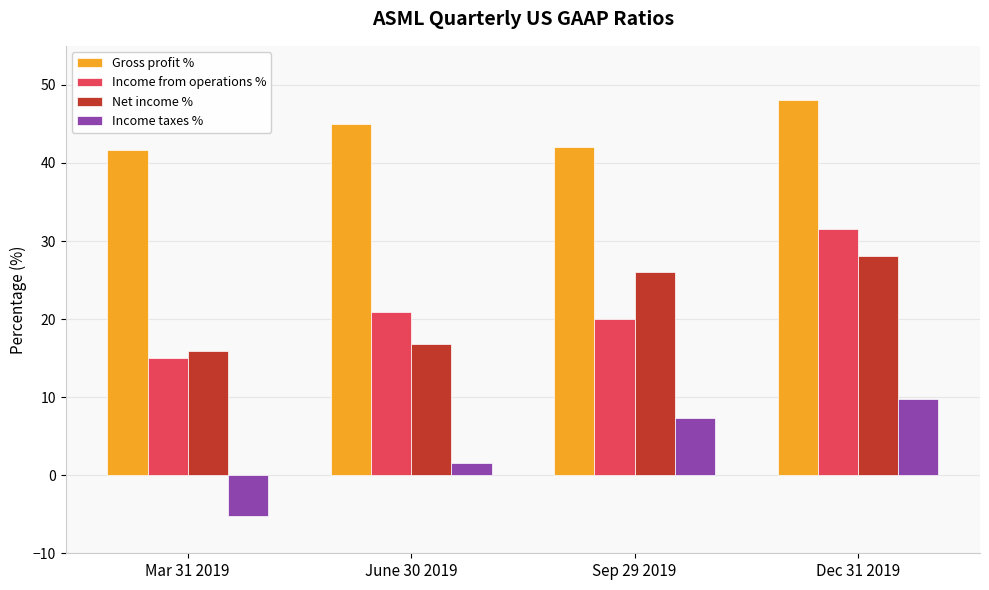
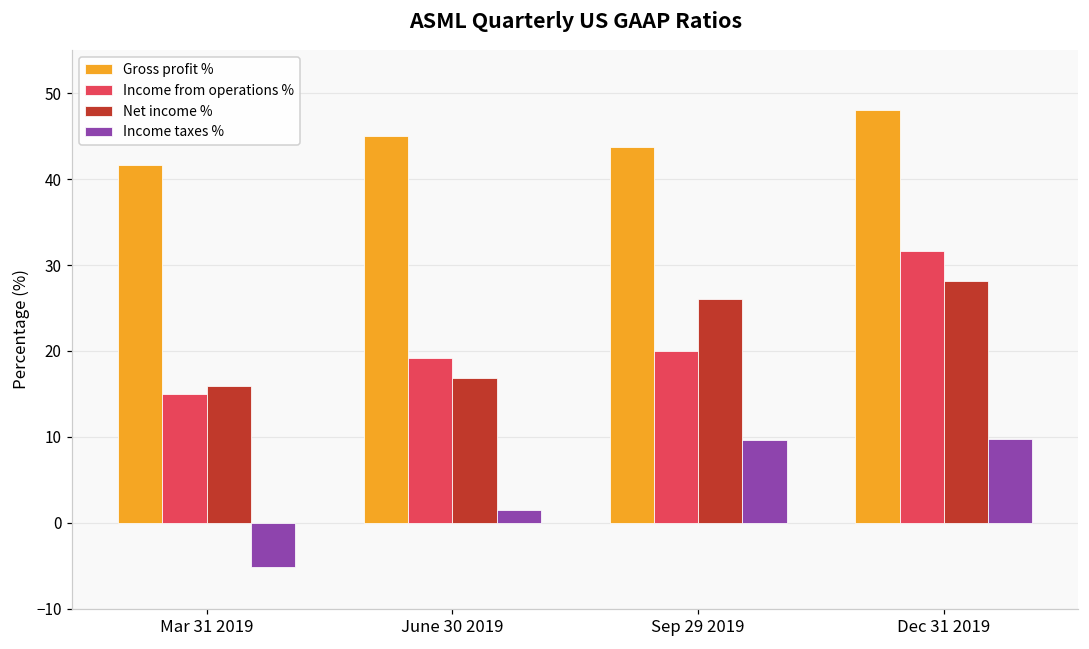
  {
    "Gross profit %": {
      "Mar 31 2019": 42,
      "June 30 2019": 45,
-     "Sep 29 2019": 42,
+     "Sep 29 2019": 44,
      "Dec 31 2019": 48
    },
    "Income from operations %": {
      "Mar 31 2019": 15,
-     "June 30 2019": 21,
+     "June 30 2019": 19,
      "Sep 29 2019": 20,
      "Dec 31 2019": 32
    },
    "Net income %": {
      "Mar 31 2019": 16,
      "June 30 2019": 17,
      "Sep 29 2019": 26,
      "Dec 31 2019": 28
    },
    "Income taxes %": {
      "Mar 31 2019": -5,
      "June 30 2019": 2,
-     "Sep 29 2019": 7,
+     "Sep 29 2019": 10,
      "Dec 31 2019": 10
    }
  }
